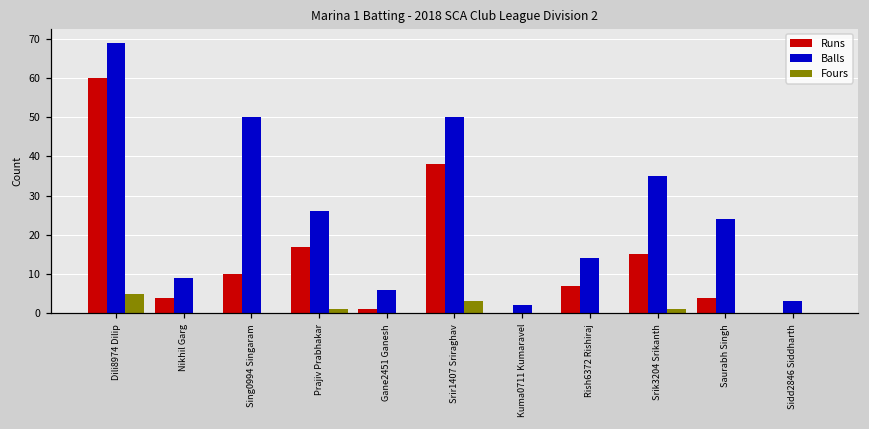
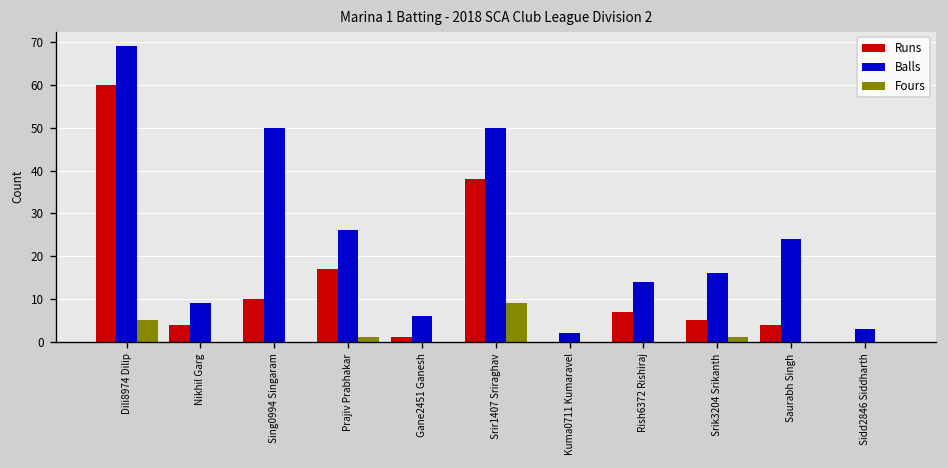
  {
    "Runs": {
      "Dili8974 Dilip": 60,
      "Nikhil Garg": 4,
      "Sing0994 Singaram": 10,
      "Prajiv Prabhakar": 17,
      "Gane2451 Ganesh": 1,
      "Srir1407 Sriraghav": 38,
      "Kuma0711 Kumaravel": 0,
      "Rish6372 Rishiraj": 7,
-     "Srik3204 Srikanth": 15,
+     "Srik3204 Srikanth": 5,
      "Saurabh Singh": 4,
      "Sidd2846 Siddharth": 0
    },
    "Balls": {
      "Dili8974 Dilip": 69,
      "Nikhil Garg": 9,
      "Sing0994 Singaram": 50,
      "Prajiv Prabhakar": 26,
      "Gane2451 Ganesh": 6,
      "Srir1407 Sriraghav": 50,
      "Kuma0711 Kumaravel": 2,
      "Rish6372 Rishiraj": 14,
-     "Srik3204 Srikanth": 35,
+     "Srik3204 Srikanth": 16,
      "Saurabh Singh": 24,
      "Sidd2846 Siddharth": 3
    },
    "Fours": {
      "Dili8974 Dilip": 5,
      "Nikhil Garg": 0,
      "Sing0994 Singaram": 0,
      "Prajiv Prabhakar": 1,
      "Gane2451 Ganesh": 0,
-     "Srir1407 Sriraghav": 3,
+     "Srir1407 Sriraghav": 9,
      "Kuma0711 Kumaravel": 0,
      "Rish6372 Rishiraj": 0,
      "Srik3204 Srikanth": 1,
      "Saurabh Singh": 0,
      "Sidd2846 Siddharth": 0
    }
  }
